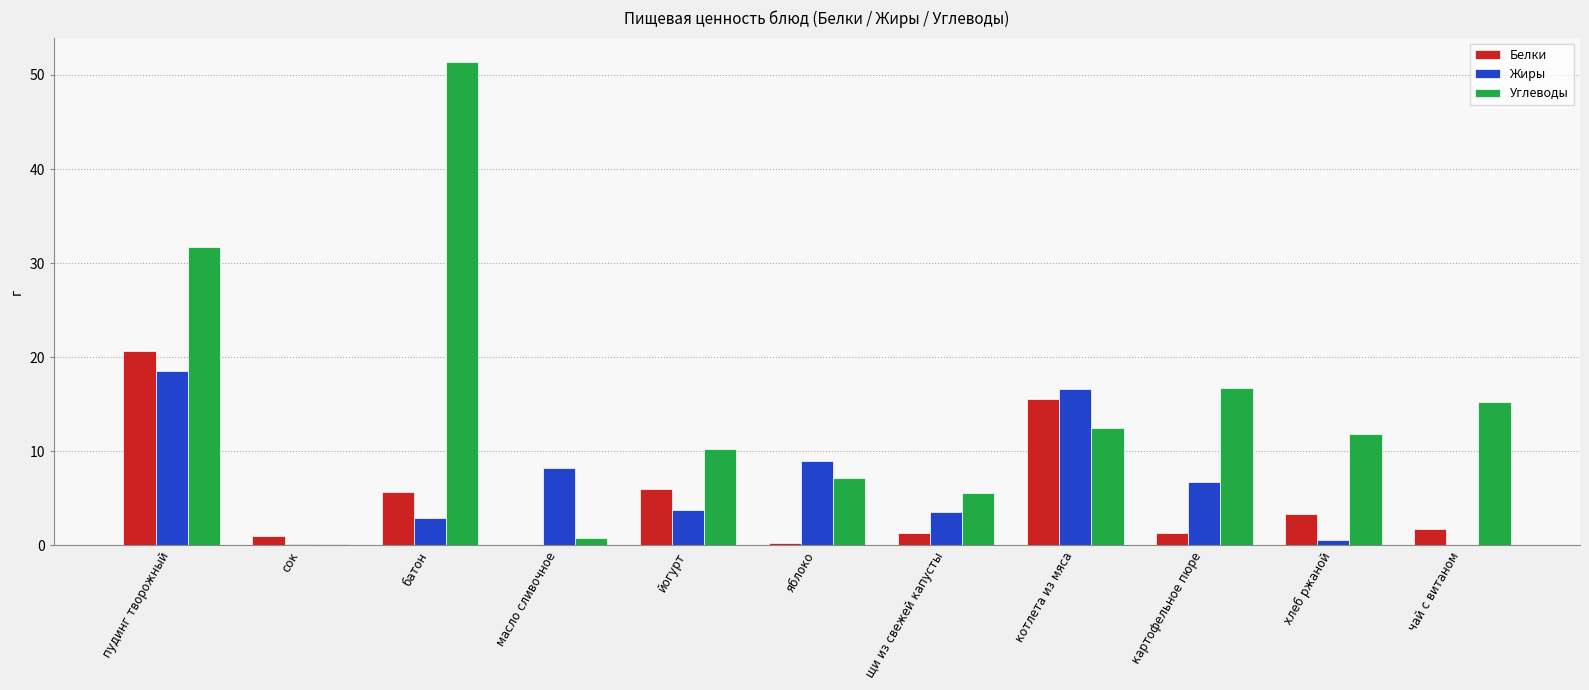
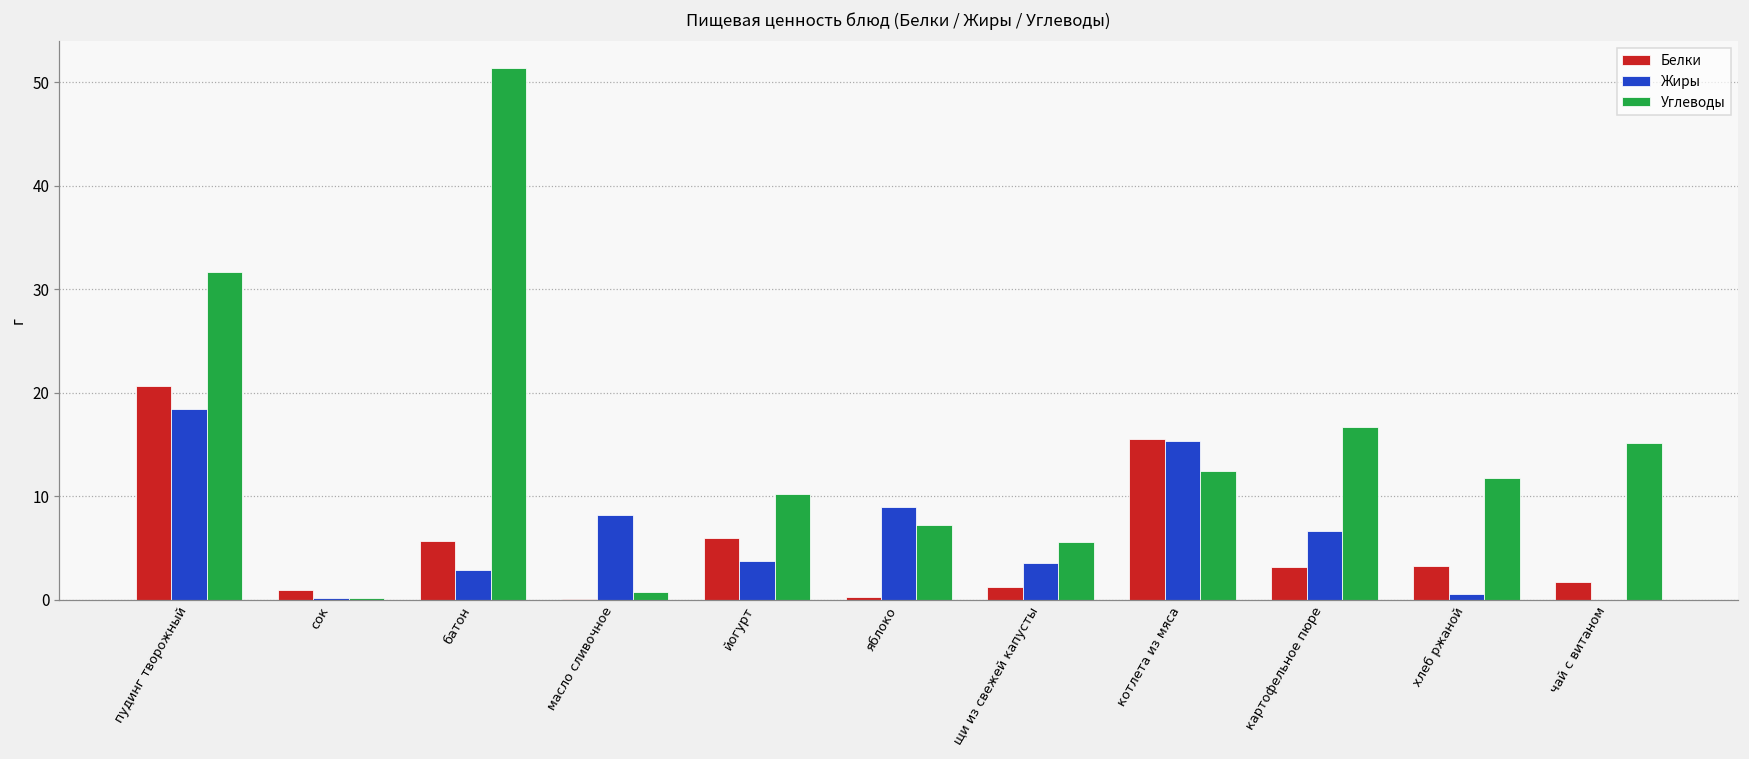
  {
    "Белки": {
      "пудинг творожный": 21,
      "сок": 1,
      "батон": 6,
      "йогурт": 6,
      "яблоко": 0,
      "щи из свежей капусты": 1,
      "котлета из мяса": 16,
-     "картофельное пюре": 1,
+     "картофельное пюре": 3,
      "хлеб ржаной": 3,
      "чай с витаном": 2
    },
    "Жиры": {
      "пудинг творожный": 19,
      "батон": 3,
      "масло сливочное": 8,
      "йогурт": 4,
      "яблоко": 9,
      "щи из свежей капусты": 4,
-     "котлета из мяса": 17,
+     "котлета из мяса": 15,
      "картофельное пюре": 7,
      "хлеб ржаной": 1,
      "чай с витаном": 0
    },
    "Углеводы": {
      "пудинг творожный": 32,
      "батон": 51,
      "масло сливочное": 1,
      "йогурт": 10,
      "яблоко": 7,
      "щи из свежей капусты": 6,
      "котлета из мяса": 13,
      "картофельное пюре": 17,
      "хлеб ржаной": 12,
      "чай с витаном": 15
    }
  }
